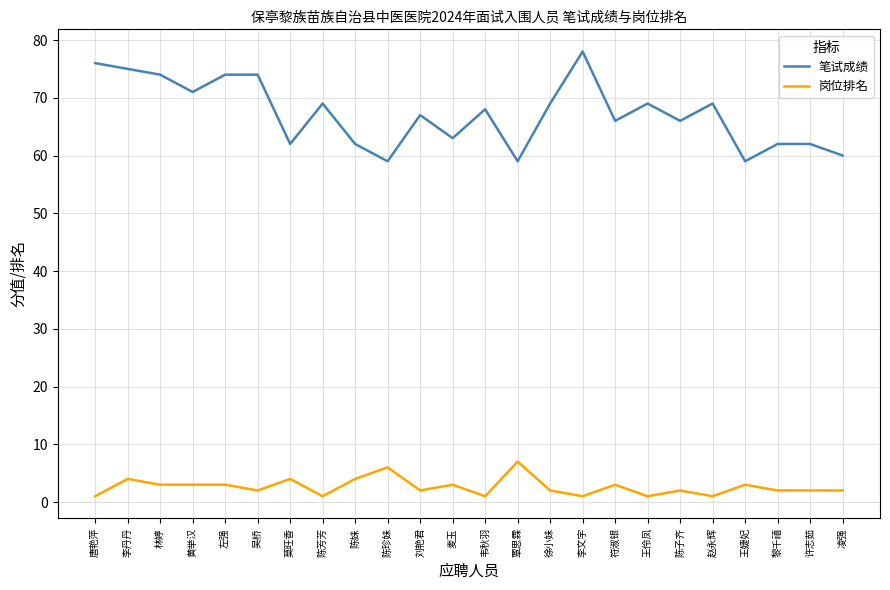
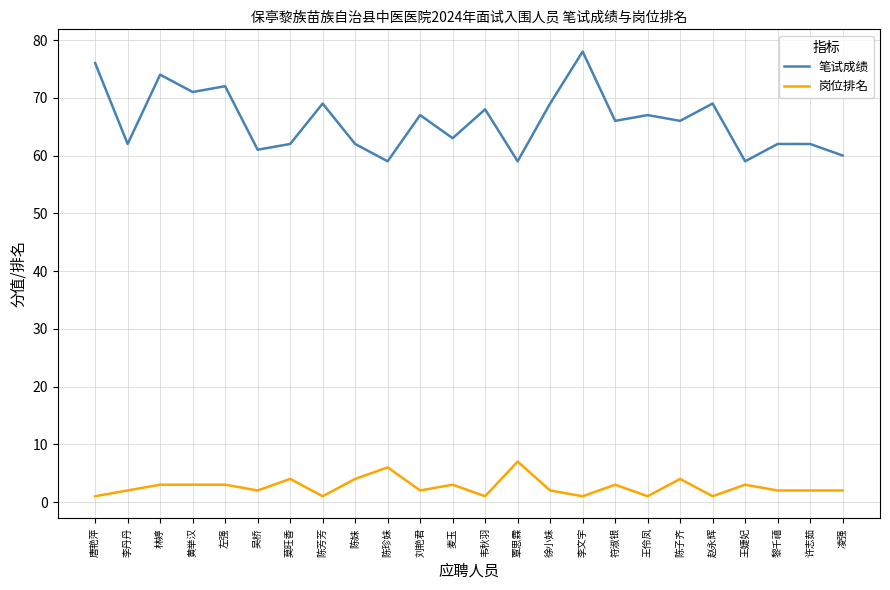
  {
    "笔试成绩": {
      "唐艳萍": 76,
-     "李丹丹": 75,
+     "李丹丹": 62,
      "林婷": 74,
      "黄举汉": 71,
-     "左强": 74,
-     "吴桥": 74,
+     "左强": 72,
+     "吴桥": 61,
      "莫旺香": 62,
      "陈芳芳": 69,
      "陈妹": 62,
      "陈珍妹": 59,
      "刘艳君": 67,
      "麦玉": 63,
      "韦秋羽": 68,
      "覃思霖": 59,
      "徐小妹": 69,
      "李文宇": 78,
      "符淑银": 66,
-     "王伶凤": 69,
+     "王伶凤": 67,
      "陈子齐": 66,
      "赵永辉": 69,
      "王婕妃": 59,
      "黎千禧": 62,
      "许志茹": 62,
      "凌强": 60
    },
    "岗位排名": {
      "唐艳萍": 1,
-     "李丹丹": 4,
+     "李丹丹": 2,
      "林婷": 3,
      "黄举汉": 3,
      "左强": 3,
      "吴桥": 2,
      "莫旺香": 4,
      "陈芳芳": 1,
      "陈妹": 4,
      "陈珍妹": 6,
      "刘艳君": 2,
      "麦玉": 3,
      "韦秋羽": 1,
      "覃思霖": 7,
      "徐小妹": 2,
      "李文宇": 1,
      "符淑银": 3,
      "王伶凤": 1,
-     "陈子齐": 2,
+     "陈子齐": 4,
      "赵永辉": 1,
      "王婕妃": 3,
      "黎千禧": 2,
      "许志茹": 2,
      "凌强": 2
    }
  }
